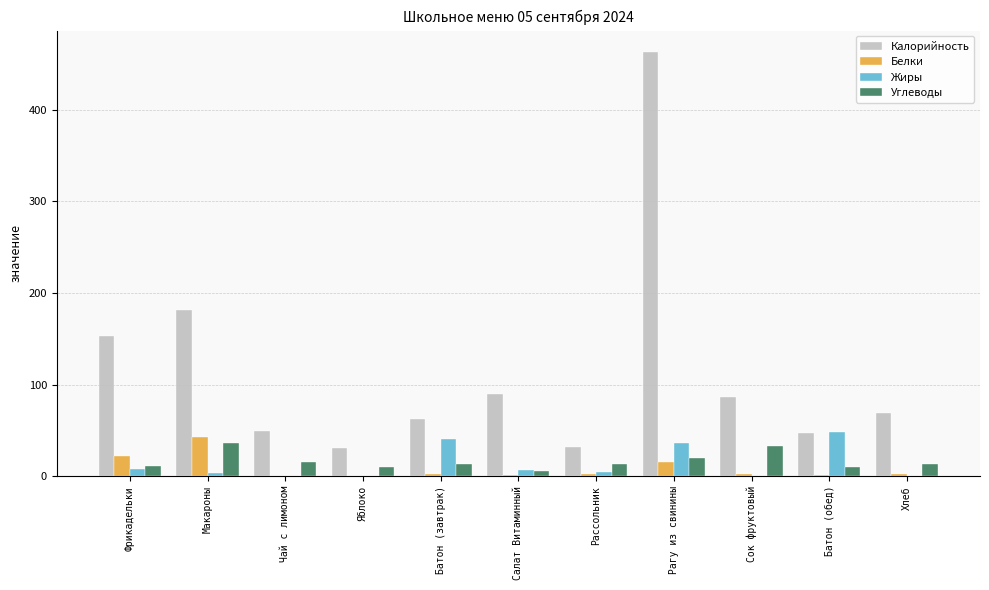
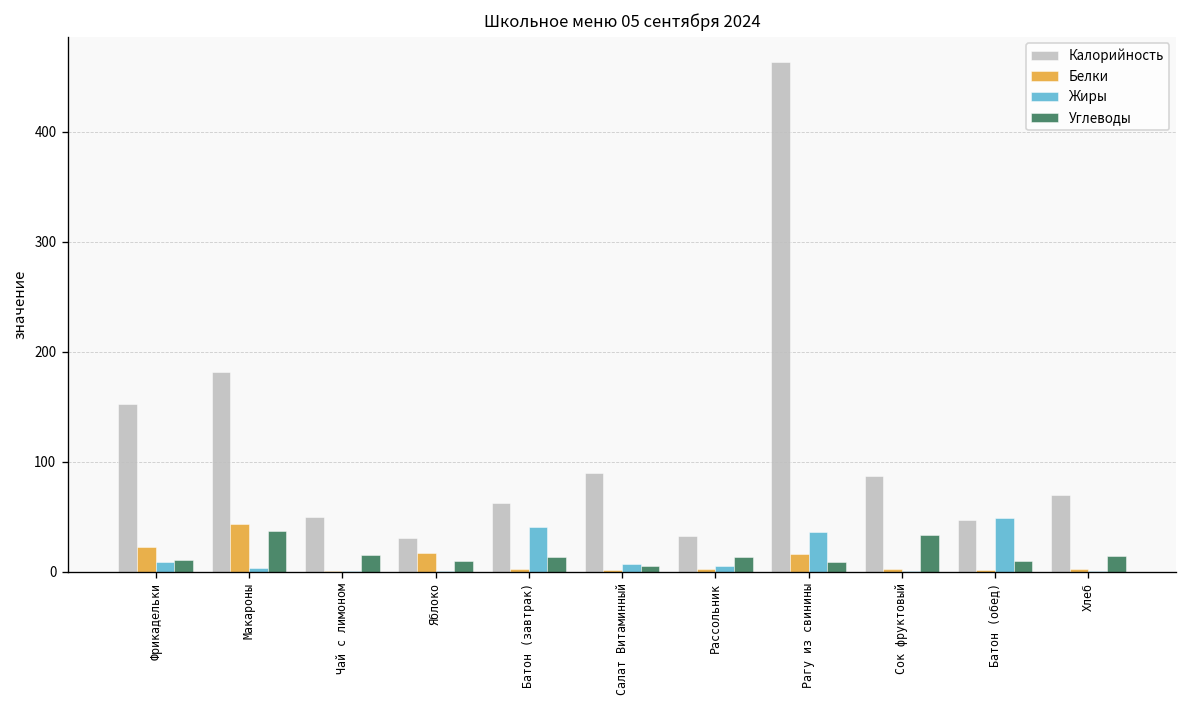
  {
    "Калорийность": {
      "Фрикадельки": 150,
      "Макароны": 180,
      "Чай с лимоном": 50,
      "Яблоко": 30,
      "Батон (завтрак)": 60,
      "Салат Витаминный": 90,
      "Рассольник": 30,
      "Рагу из свинины": 460,
      "Сок фруктовый": 90,
      "Батон (обед)": 50,
      "Хлеб": 70
    },
    "Белки": {
      "Фрикадельки": 20,
      "Макароны": 40,
-     "Яблоко": 0,
+     "Яблоко": 20,
      "Рагу из свинины": 20
    },
    "Жиры": {
      "Фрикадельки": 10,
      "Макароны": 0,
      "Батон (завтрак)": 40,
      "Салат Витаминный": 10,
      "Рассольник": 0,
      "Рагу из свинины": 40,
      "Батон (обед)": 50
    },
    "Углеводы": {
      "Фрикадельки": 10,
      "Макароны": 40,
      "Чай с лимоном": 20,
      "Яблоко": 10,
      "Батон (завтрак)": 10,
      "Салат Витаминный": 10,
      "Рассольник": 10,
-     "Рагу из свинины": 20,
+     "Рагу из свинины": 10,
      "Сок фруктовый": 30,
      "Батон (обед)": 10,
      "Хлеб": 10
    }
  }
